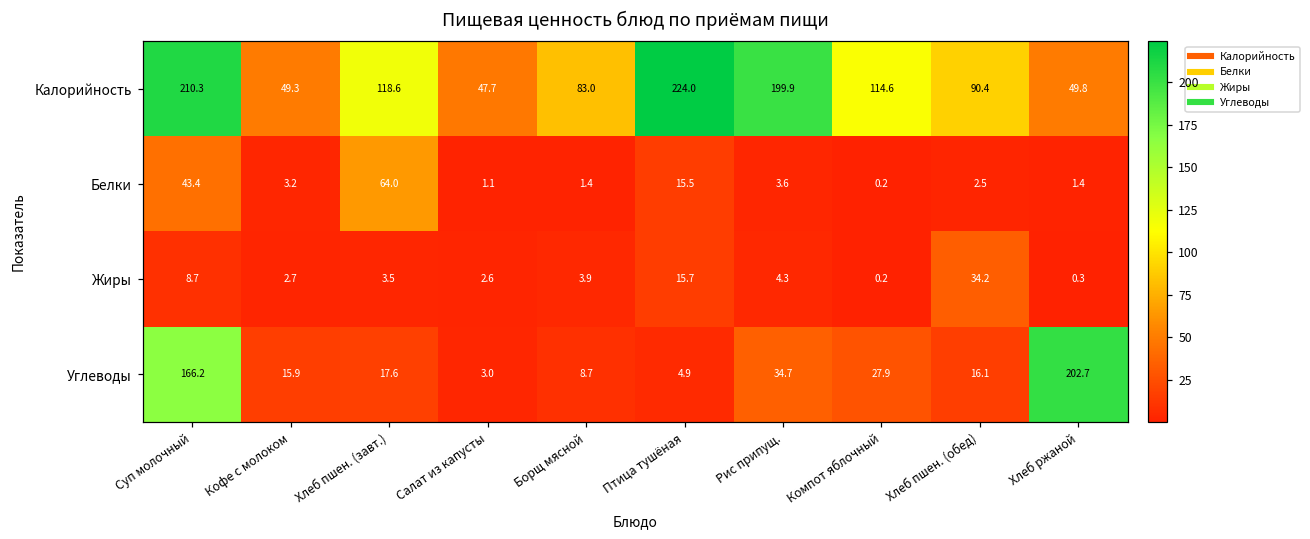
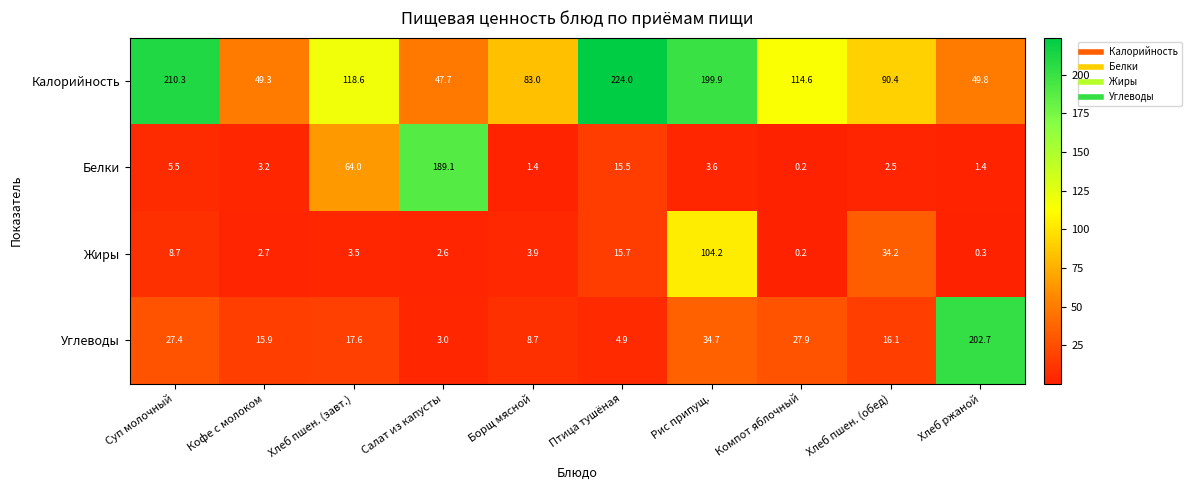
  {
    "Калорийность": {
      "Суп молочный": 210.3,
      "Кофе с молоком": 49.3,
      "Хлеб пшен. (завт.)": 118.6,
      "Салат из капусты": 47.7,
      "Борщ мясной": 83.0,
      "Птица тушёная": 224.0,
      "Рис припущ.": 199.9,
      "Компот яблочный": 114.6,
      "Хлеб пшен. (обед)": 90.4,
      "Хлеб ржаной": 49.8
    },
    "Белки": {
-     "Суп молочный": 43.4,
+     "Суп молочный": 5.5,
      "Кофе с молоком": 3.2,
      "Хлеб пшен. (завт.)": 64.0,
-     "Салат из капусты": 1.1,
+     "Салат из капусты": 189.1,
      "Борщ мясной": 1.4,
      "Птица тушёная": 15.5,
      "Рис припущ.": 3.6,
      "Компот яблочный": 0.2,
      "Хлеб пшен. (обед)": 2.5,
      "Хлеб ржаной": 1.4
    },
    "Жиры": {
      "Суп молочный": 8.7,
      "Кофе с молоком": 2.7,
      "Хлеб пшен. (завт.)": 3.5,
      "Салат из капусты": 2.6,
      "Борщ мясной": 3.9,
      "Птица тушёная": 15.7,
-     "Рис припущ.": 4.3,
+     "Рис припущ.": 104.2,
      "Компот яблочный": 0.2,
      "Хлеб пшен. (обед)": 34.2,
      "Хлеб ржаной": 0.3
    },
    "Углеводы": {
-     "Суп молочный": 166.2,
+     "Суп молочный": 27.4,
      "Кофе с молоком": 15.9,
      "Хлеб пшен. (завт.)": 17.6,
      "Салат из капусты": 3.0,
      "Борщ мясной": 8.7,
      "Птица тушёная": 4.9,
      "Рис припущ.": 34.7,
      "Компот яблочный": 27.9,
      "Хлеб пшен. (обед)": 16.1,
      "Хлеб ржаной": 202.7
    }
  }
